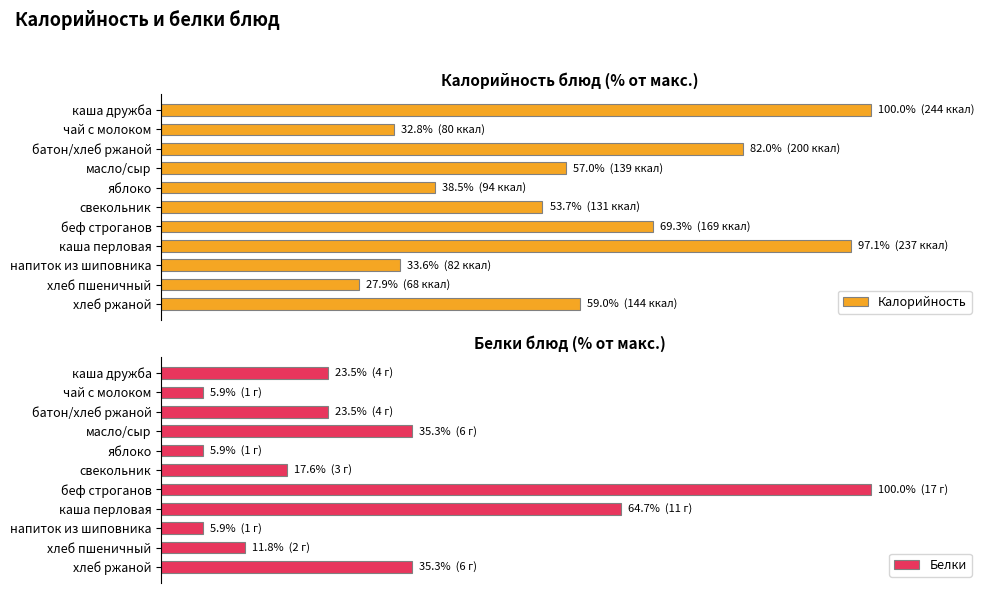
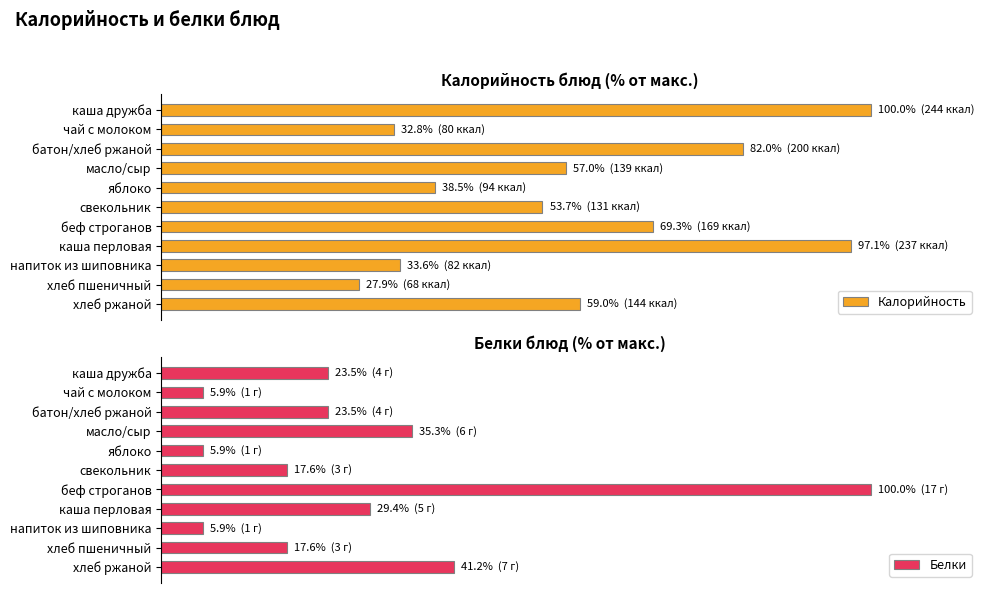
  {
    "Калорийность блюд (% от макс.)": {
      "каша дружба": "100.0%",
      "чай с молоком": "32.8%",
      "батон/хлеб ржаной": "82.0%",
      "масло/сыр": "57.0%",
      "яблоко": "38.5%",
      "свекольник": "53.7%",
      "беф строганов": "69.3%",
      "каша перловая": "97.1%",
      "напиток из шиповника": "33.6%",
      "хлеб пшеничный": "27.9%",
      "хлеб ржаной": "59.0%"
    },
    "Белки блюд (% от макс.)": {
      "каша дружба": "23.5%",
      "чай с молоком": "5.9%",
      "батон/хлеб ржаной": "23.5%",
      "масло/сыр": "35.3%",
      "яблоко": "5.9%",
      "свекольник": "17.6%",
      "беф строганов": "100.0%",
-     "каша перловая": "64.7% (11 г)",
+     "каша перловая": "29.4% (5 г)",
      "напиток из шиповника": "5.9%",
-     "хлеб пшеничный": "11.8% (2 г)",
-     "хлеб ржаной": "35.3% (6 г)"
+     "хлеб пшеничный": "17.6% (3 г)",
+     "хлеб ржаной": "41.2% (7 г)"
    }
  }
